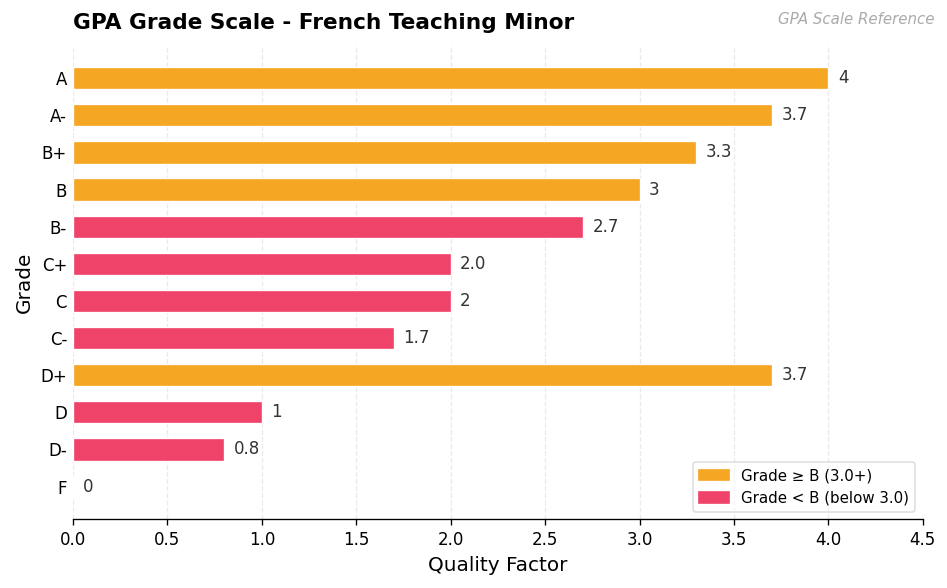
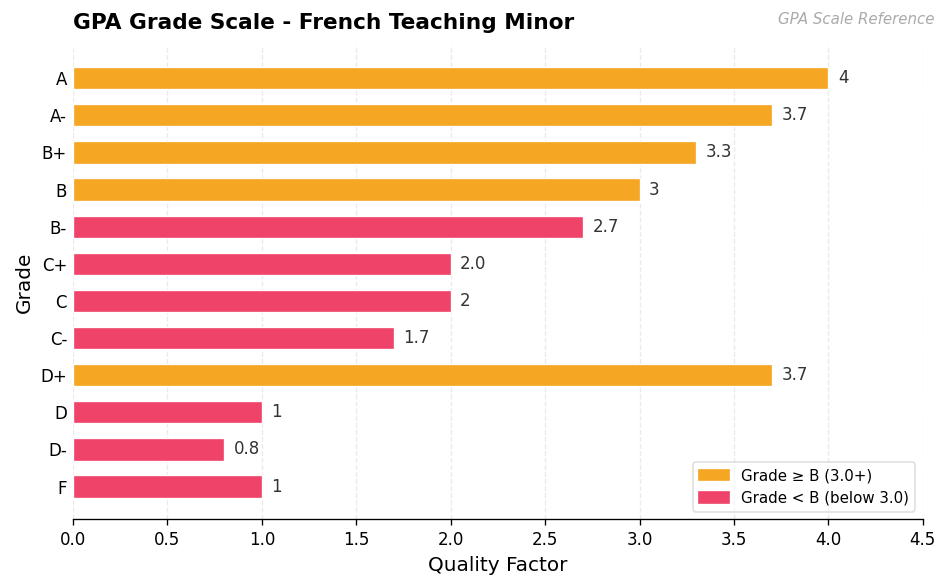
  {
    "A": 4,
    "A-": 3.7,
    "B+": 3.3,
    "B": 3,
    "B-": 2.7,
    "C+": 2.0,
    "C": 2,
    "C-": 1.7,
    "D+": 3.7,
    "D": 1,
    "D-": 0.8,
-   "F": 0
+   "F": 1
  }
